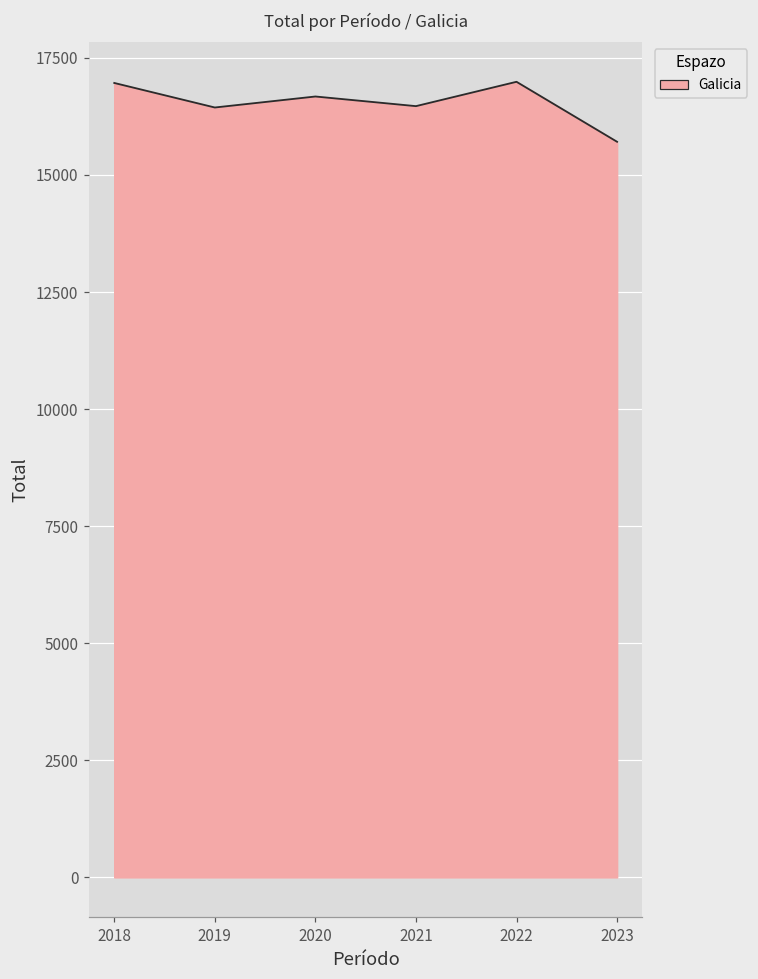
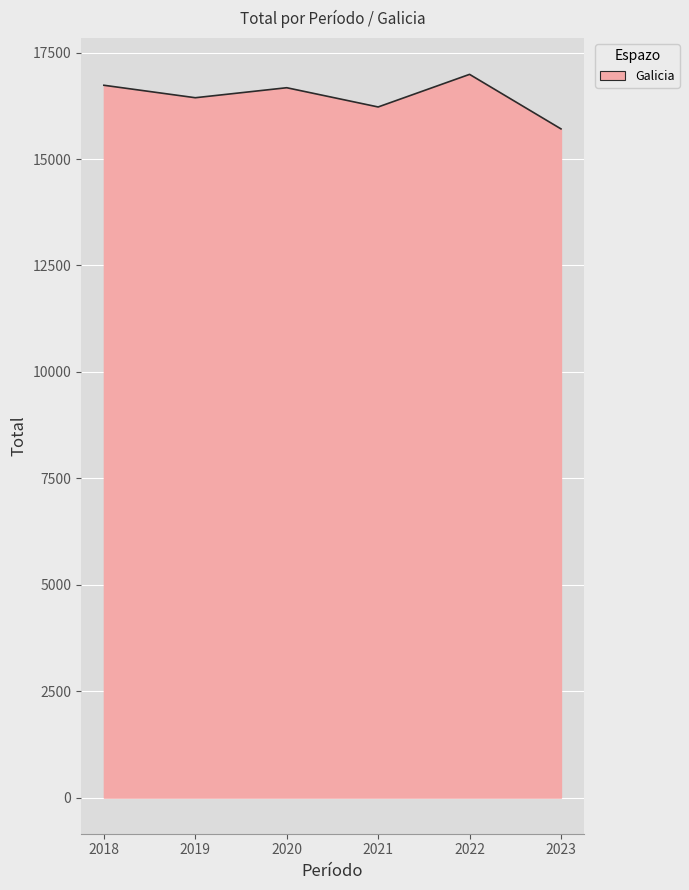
  {
-   "2018": 17000,
+   "2018": 16700,
    "2019": 16400,
    "2020": 16700,
-   "2021": 16500,
+   "2021": 16200,
    "2022": 17000,
    "2023": 15700
  }
